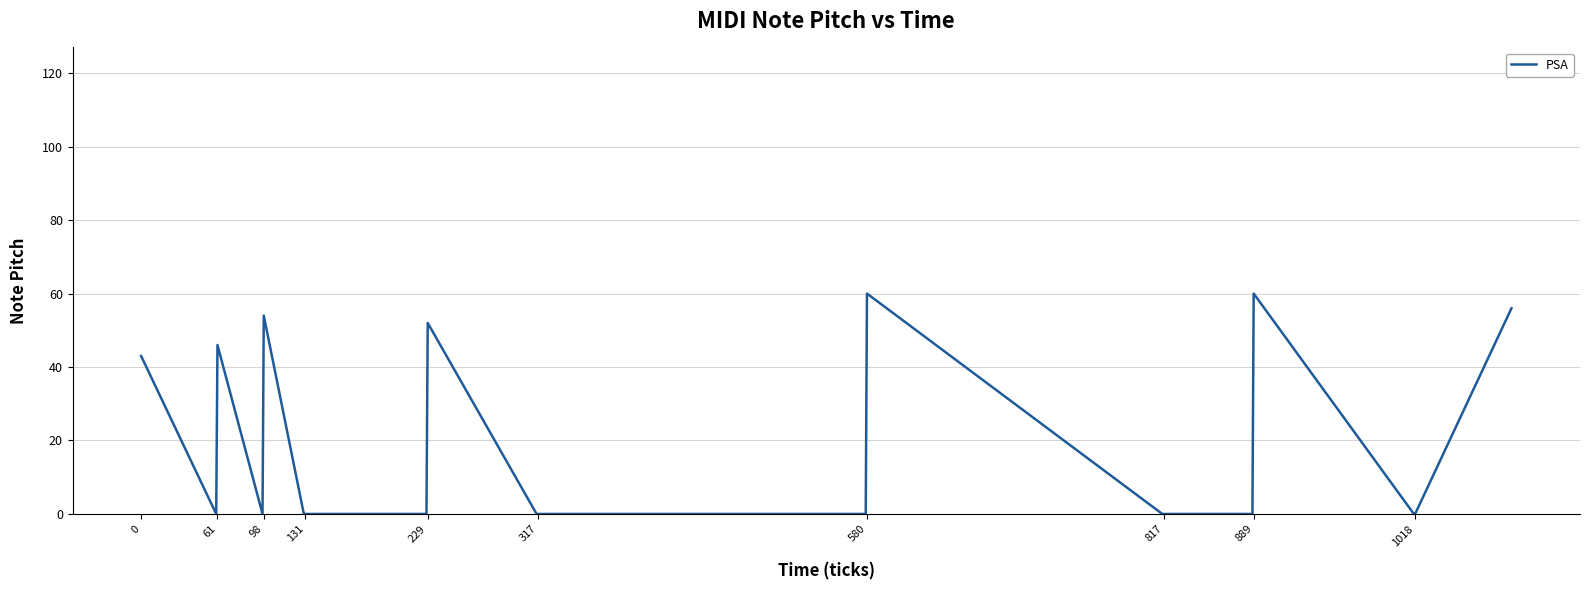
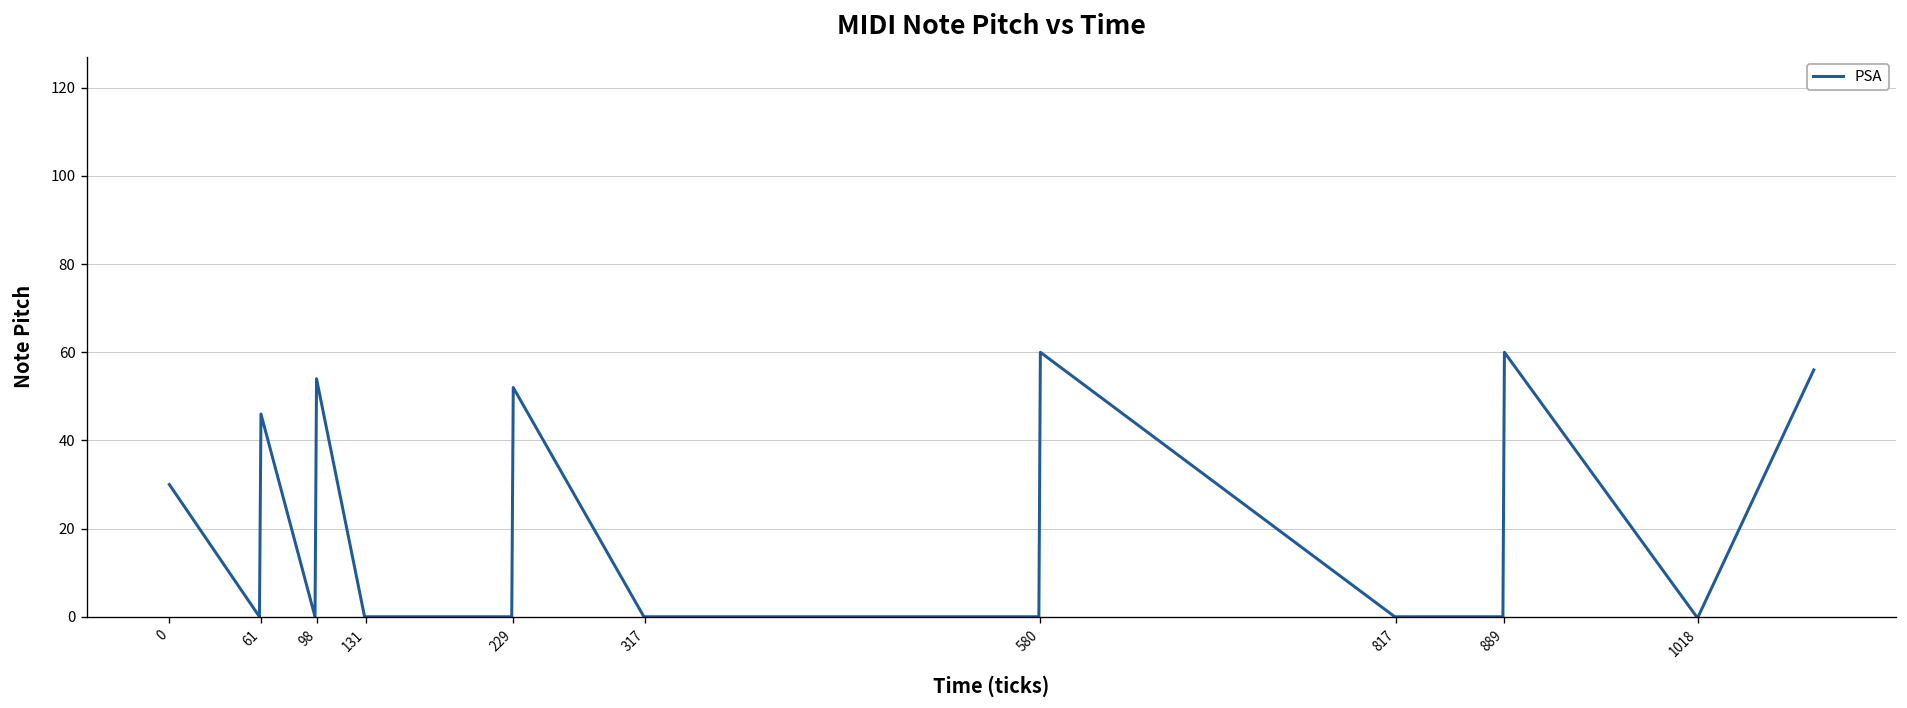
  {
-   "0": 43,
+   "0": 30,
    "61": 46,
    "98": 54,
    "131": 0,
    "229": 52,
    "317": 0,
    "580": 60,
    "817": 0,
    "889": 60,
    "1018": 0
  }
